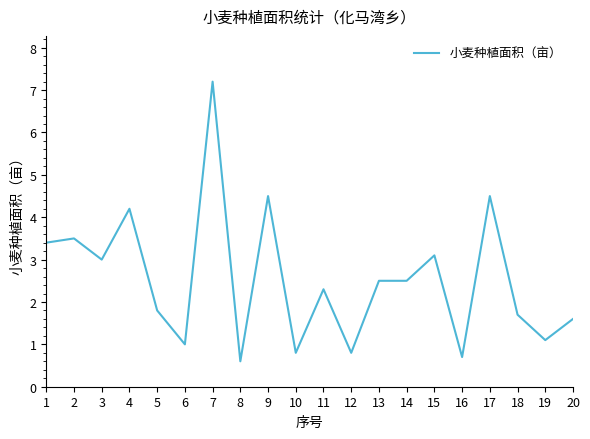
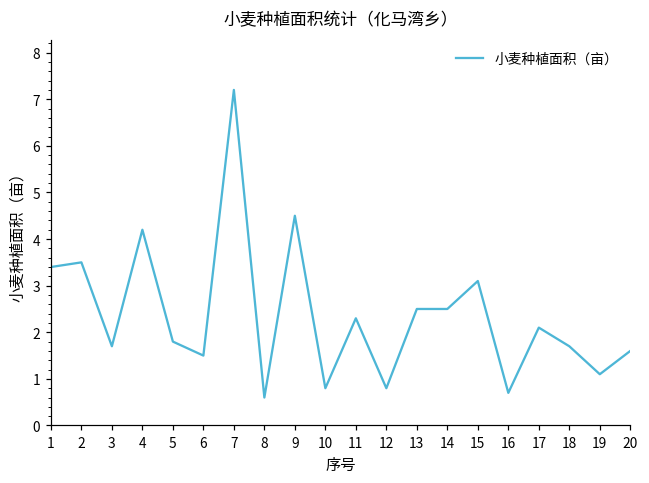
  {
    "1": 3.4,
    "2": 3.5,
-   "3": 3.0,
+   "3": 1.7,
    "4": 4.2,
    "5": 1.8,
-   "6": 1.0,
+   "6": 1.5,
    "7": 7.2,
    "8": 0.6,
    "9": 4.5,
    "10": 0.8,
    "11": 2.3,
    "12": 0.8,
    "13": 2.5,
    "14": 2.5,
    "15": 3.1,
    "16": 0.7,
-   "17": 4.5,
+   "17": 2.1,
    "18": 1.7,
    "19": 1.1,
    "20": 1.6
  }
